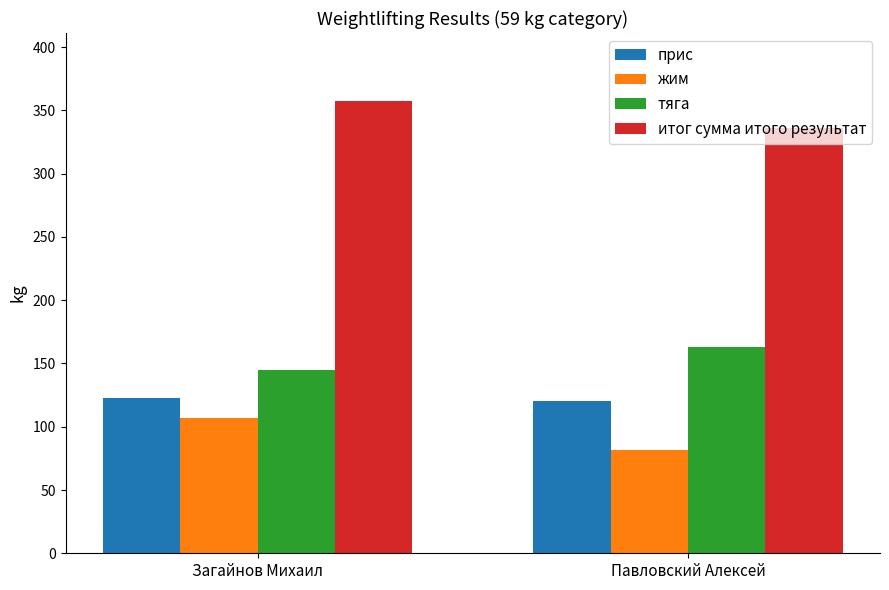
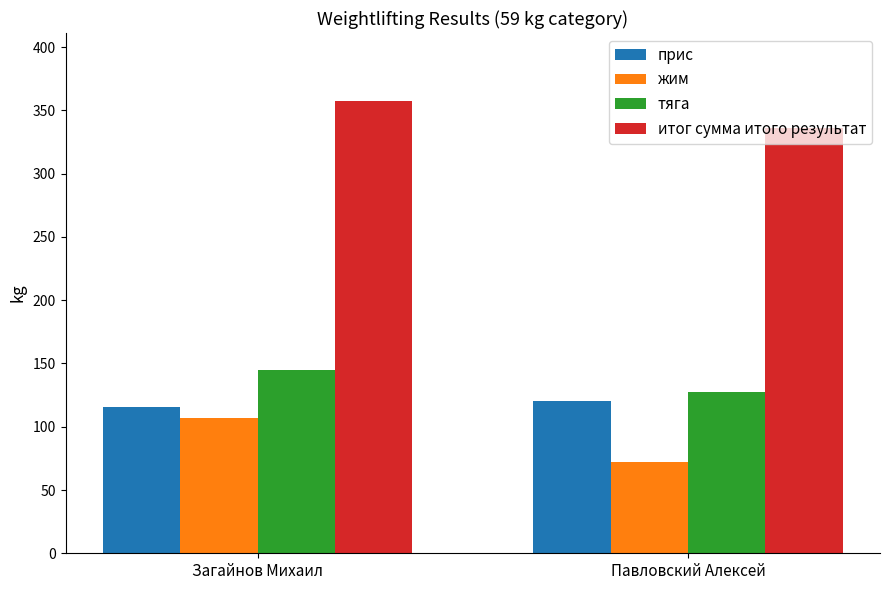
  {
    "прис": {
-     "Загайнов Михаил": 123,
+     "Загайнов Михаил": 116,
      "Павловский Алексей": 120
    },
    "жим": {
      "Загайнов Михаил": 107,
-     "Павловский Алексей": 81
+     "Павловский Алексей": 73
    },
    "тяга": {
      "Загайнов Михаил": 145,
-     "Павловский Алексей": 163
+     "Павловский Алексей": 128
    },
    "итог сумма итого результат": {
      "Загайнов Михаил": 358
    }
  }
